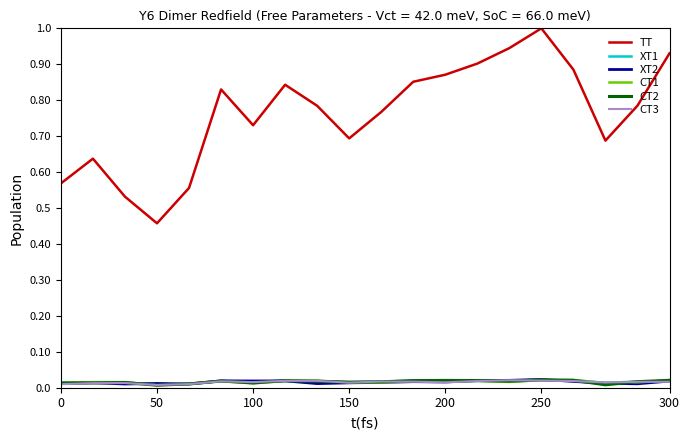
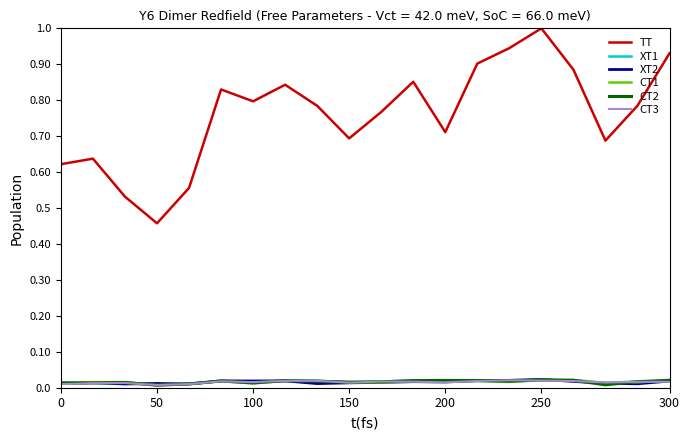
  {
    "TT": {
-     "0": 0.57,
+     "0": 0.62,
      "50": 0.46,
-     "100": 0.73,
+     "100": 0.80,
      "150": 0.69,
-     "200": 0.87,
+     "200": 0.71,
      "250": 1.00,
      "300": 0.93
    }
  }
